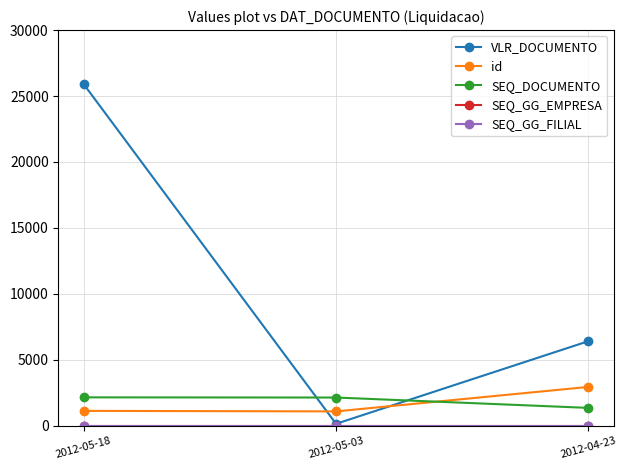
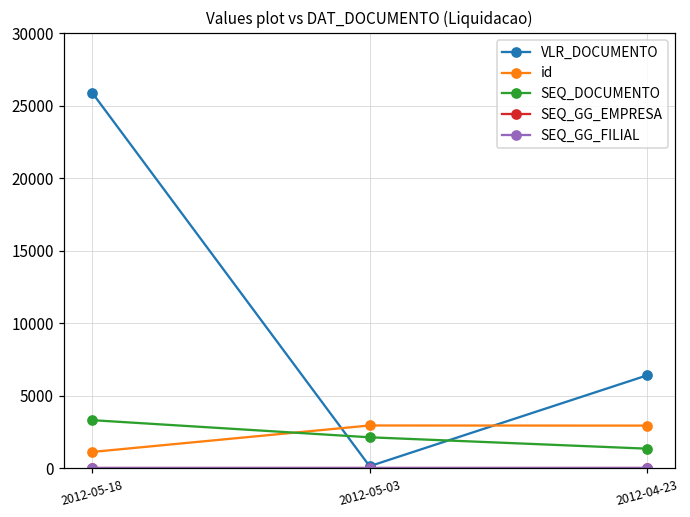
  {
    "VLR_DOCUMENTO": {
      "2012-05-18": 25900,
      "2012-04-23": 6400
    },
    "id": {
      "2012-05-18": 1100,
-     "2012-05-03": 1100,
+     "2012-05-03": 3000,
      "2012-04-23": 2900
    },
    "SEQ_DOCUMENTO": {
-     "2012-05-18": 2200,
+     "2012-05-18": 3300,
      "2012-05-03": 2100,
      "2012-04-23": 1400
    },
    "SEQ_GG_FILIAL": {
      "2012-05-18": 0,
      "2012-04-23": 0
    }
  }
